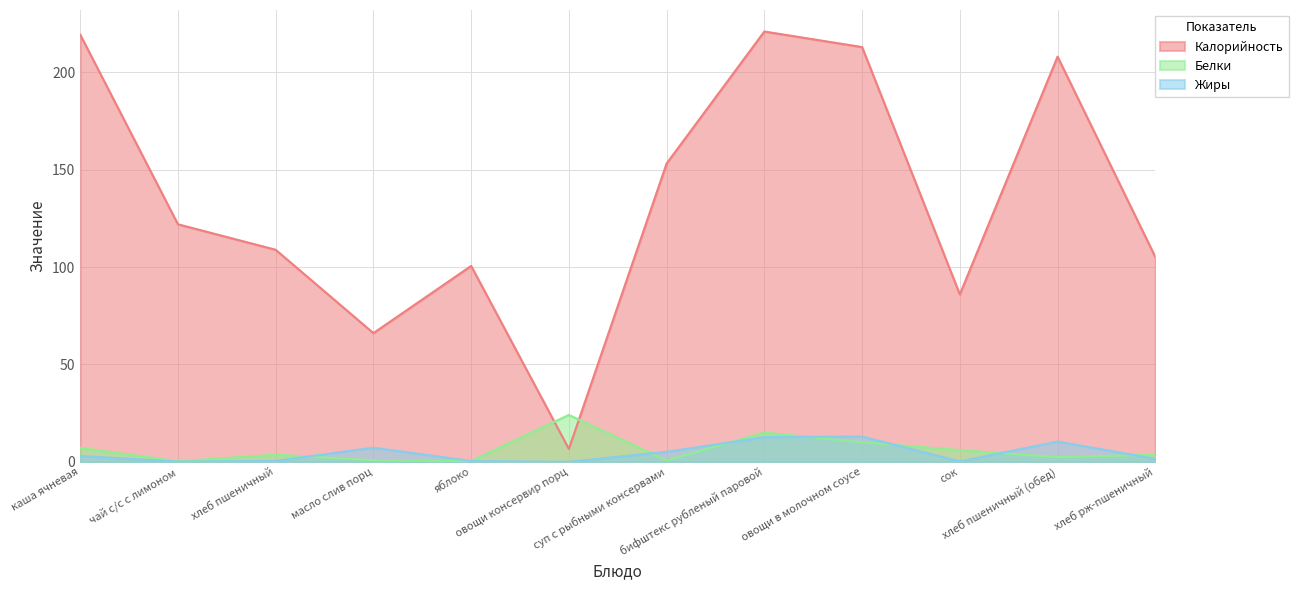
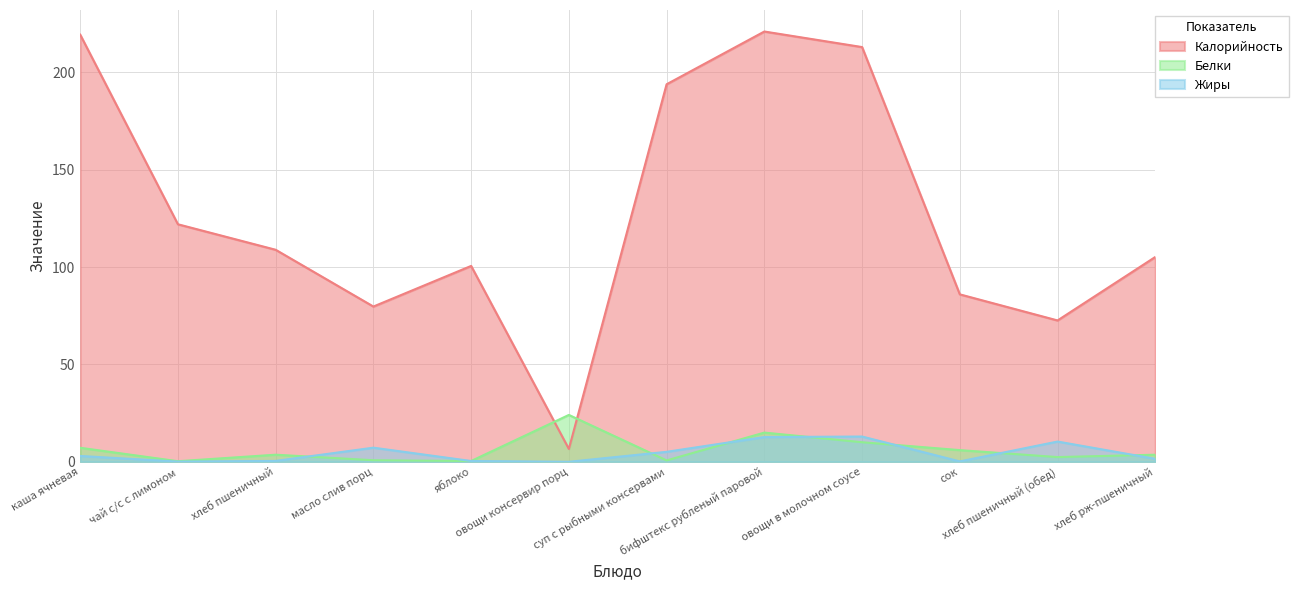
  {
    "Калорийность": {
      "каша ячневая": 219,
      "чай с/с с лимоном": 122,
      "хлеб пшеничный": 109,
-     "масло слив порц": 66,
+     "масло слив порц": 80,
      "яблоко": 101,
      "овощи консервир порц": 7,
-     "суп с рыбными консервами": 153,
+     "суп с рыбными консервами": 194,
      "бифштекс рубленый паровой": 221,
      "овощи в молочном соусе": 213,
      "сок": 86,
-     "хлеб пшеничный (обед)": 208,
+     "хлеб пшеничный (обед)": 73,
      "хлеб рж-пшеничный": 105
    },
    "Белки": {
      "каша ячневая": 7,
      "хлеб пшеничный": 4,
      "масло слив порц": 1,
      "овощи консервир порц": 24,
      "суп с рыбными консервами": 1,
      "бифштекс рубленый паровой": 15,
      "овощи в молочном соусе": 10,
      "сок": 6,
      "хлеб пшеничный (обед)": 2,
      "хлеб рж-пшеничный": 4
    },
    "Жиры": {
      "каша ячневая": 3,
      "хлеб пшеничный": 0,
      "масло слив порц": 7,
      "овощи консервир порц": 0,
      "суп с рыбными консервами": 5,
      "бифштекс рубленый паровой": 13,
      "овощи в молочном соусе": 13,
      "сок": 0,
      "хлеб пшеничный (обед)": 10,
      "хлеб рж-пшеничный": 2
    }
  }
